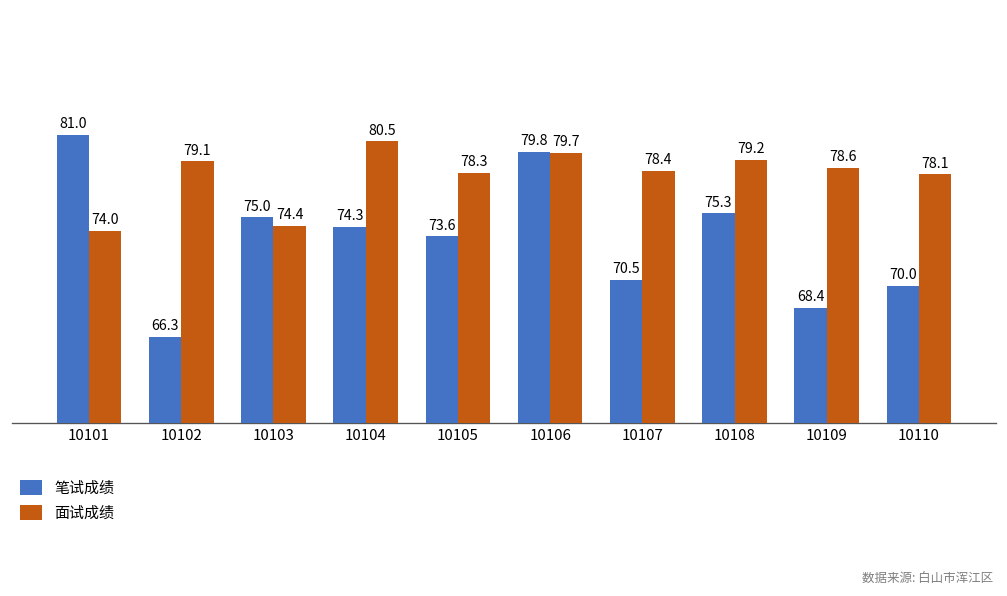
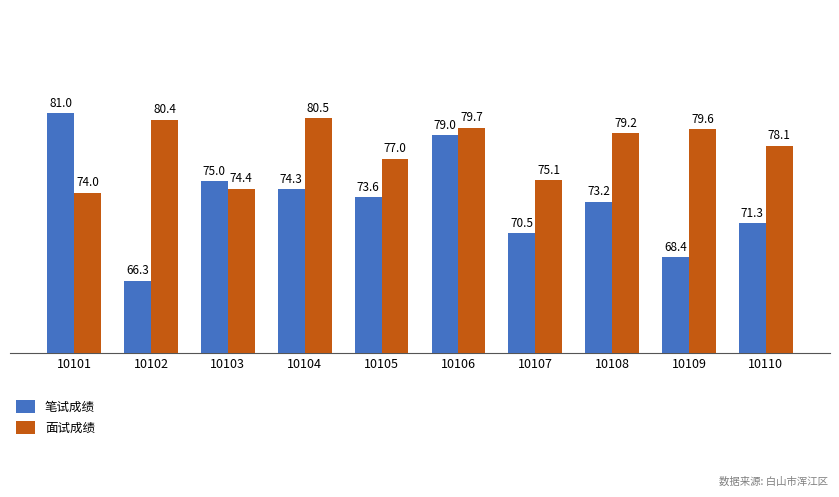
  {
    "笔试成绩": {
      "10101": 81.0,
      "10102": 66.3,
      "10103": 75.0,
      "10104": 74.3,
      "10105": 73.6,
-     "10106": 79.8,
+     "10106": 79.0,
      "10107": 70.5,
-     "10108": 75.3,
+     "10108": 73.2,
      "10109": 68.4,
-     "10110": 70.0
+     "10110": 71.3
    },
    "面试成绩": {
      "10101": 74.0,
-     "10102": 79.1,
+     "10102": 80.4,
      "10103": 74.4,
      "10104": 80.5,
-     "10105": 78.3,
+     "10105": 77.0,
      "10106": 79.7,
-     "10107": 78.4,
+     "10107": 75.1,
      "10108": 79.2,
-     "10109": 78.6,
+     "10109": 79.6,
      "10110": 78.1
    }
  }
